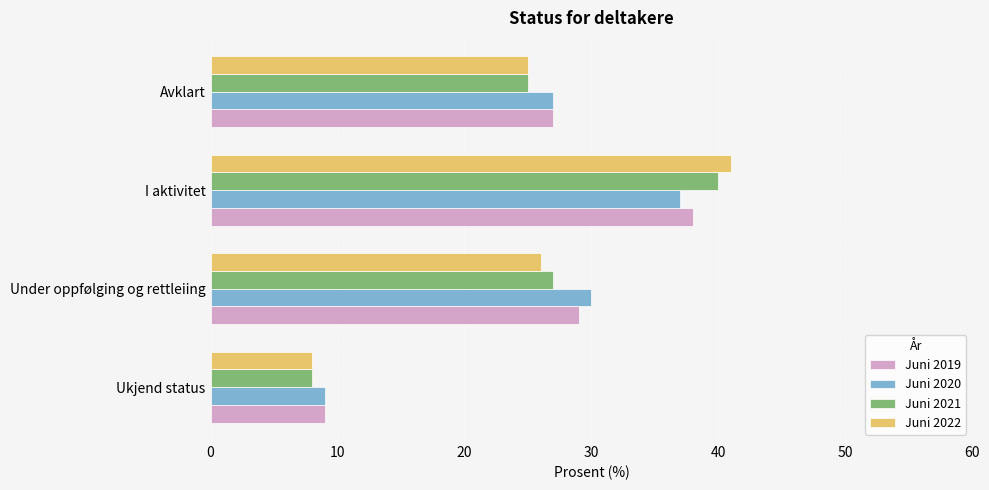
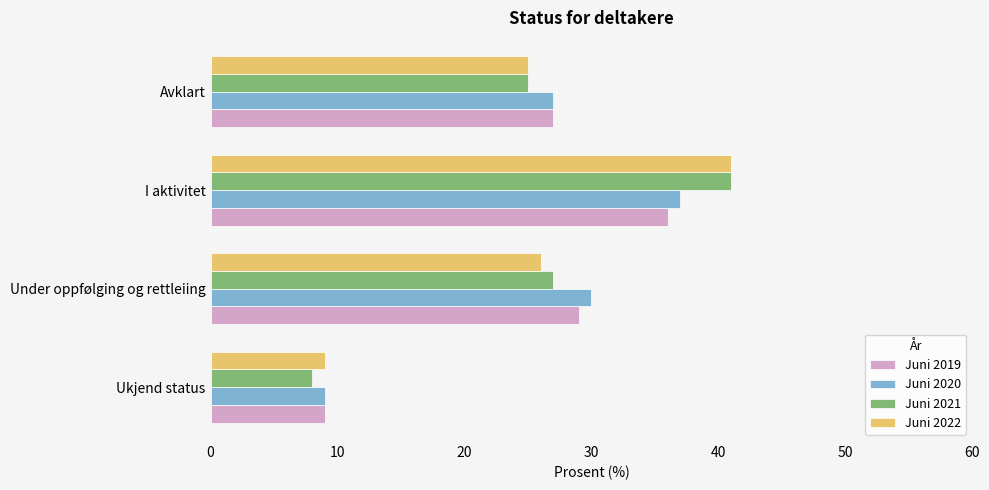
  {
    "Juni 2019": {
      "Avklart": 27,
-     "I aktivitet": 38,
+     "I aktivitet": 36,
      "Under oppfølging og rettleiing": 29,
      "Ukjend status": 9
    },
    "Juni 2020": {
      "Avklart": 27,
      "I aktivitet": 37,
      "Under oppfølging og rettleiing": 30,
      "Ukjend status": 9
    },
    "Juni 2021": {
      "Avklart": 25,
-     "I aktivitet": 40,
+     "I aktivitet": 41,
      "Under oppfølging og rettleiing": 27,
      "Ukjend status": 8
    },
    "Juni 2022": {
      "Avklart": 25,
      "I aktivitet": 41,
      "Under oppfølging og rettleiing": 26,
-     "Ukjend status": 8
+     "Ukjend status": 9
    }
  }
